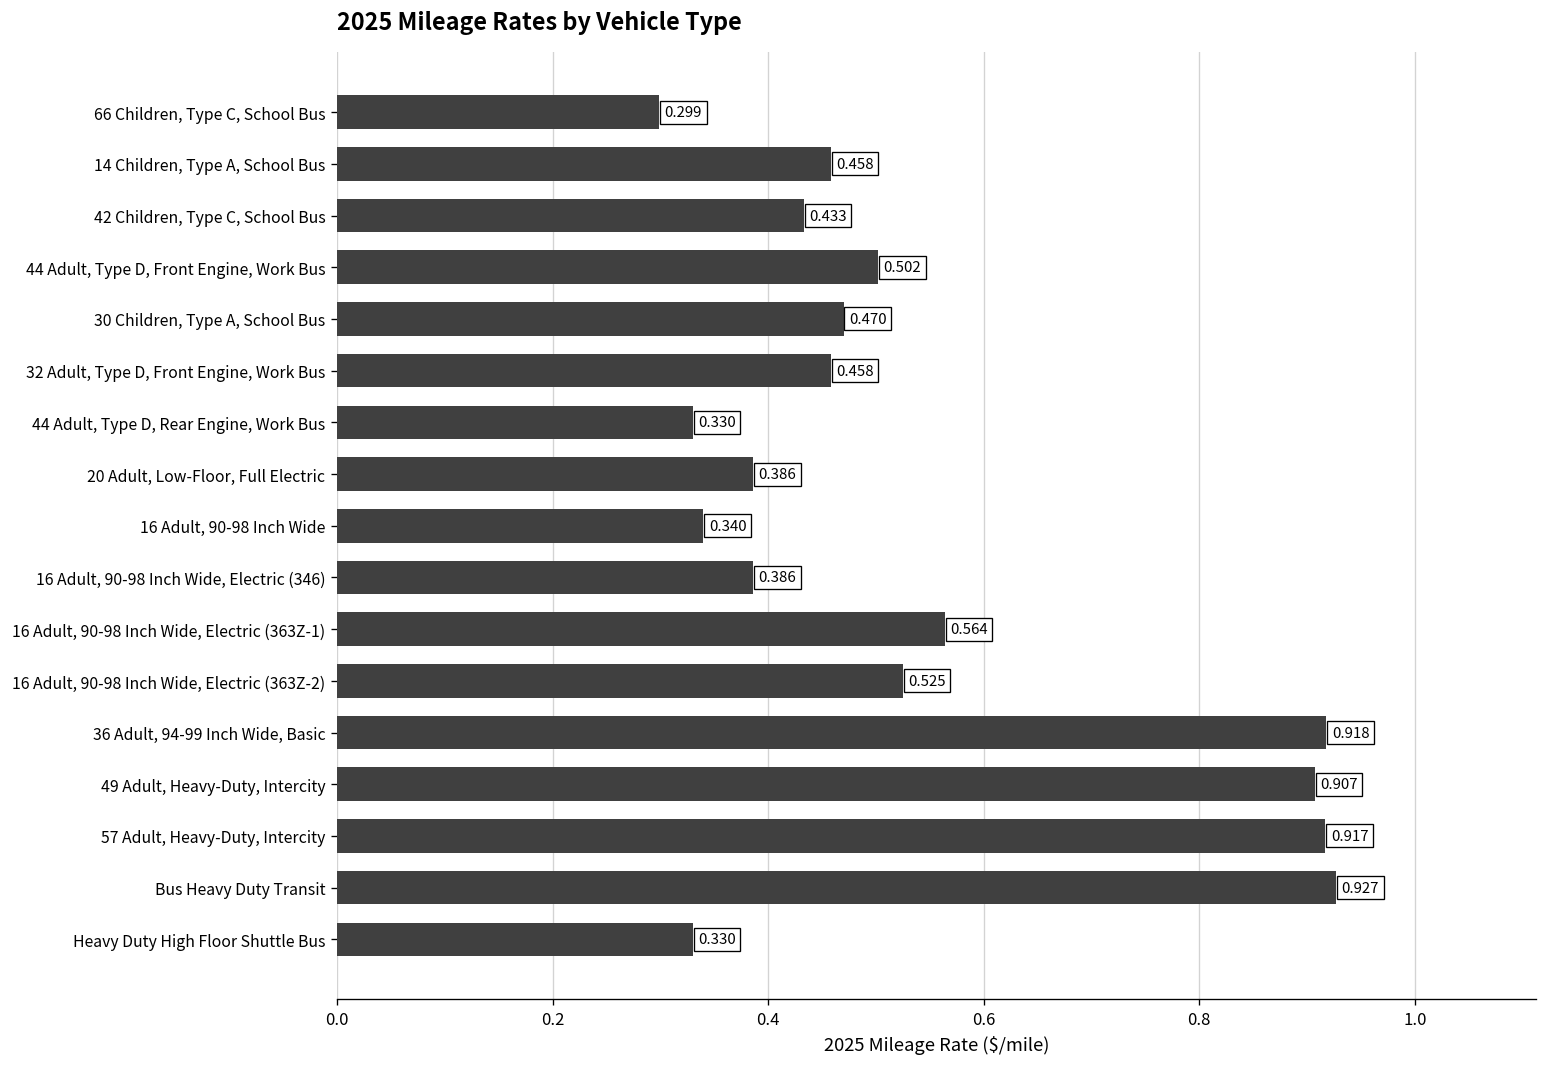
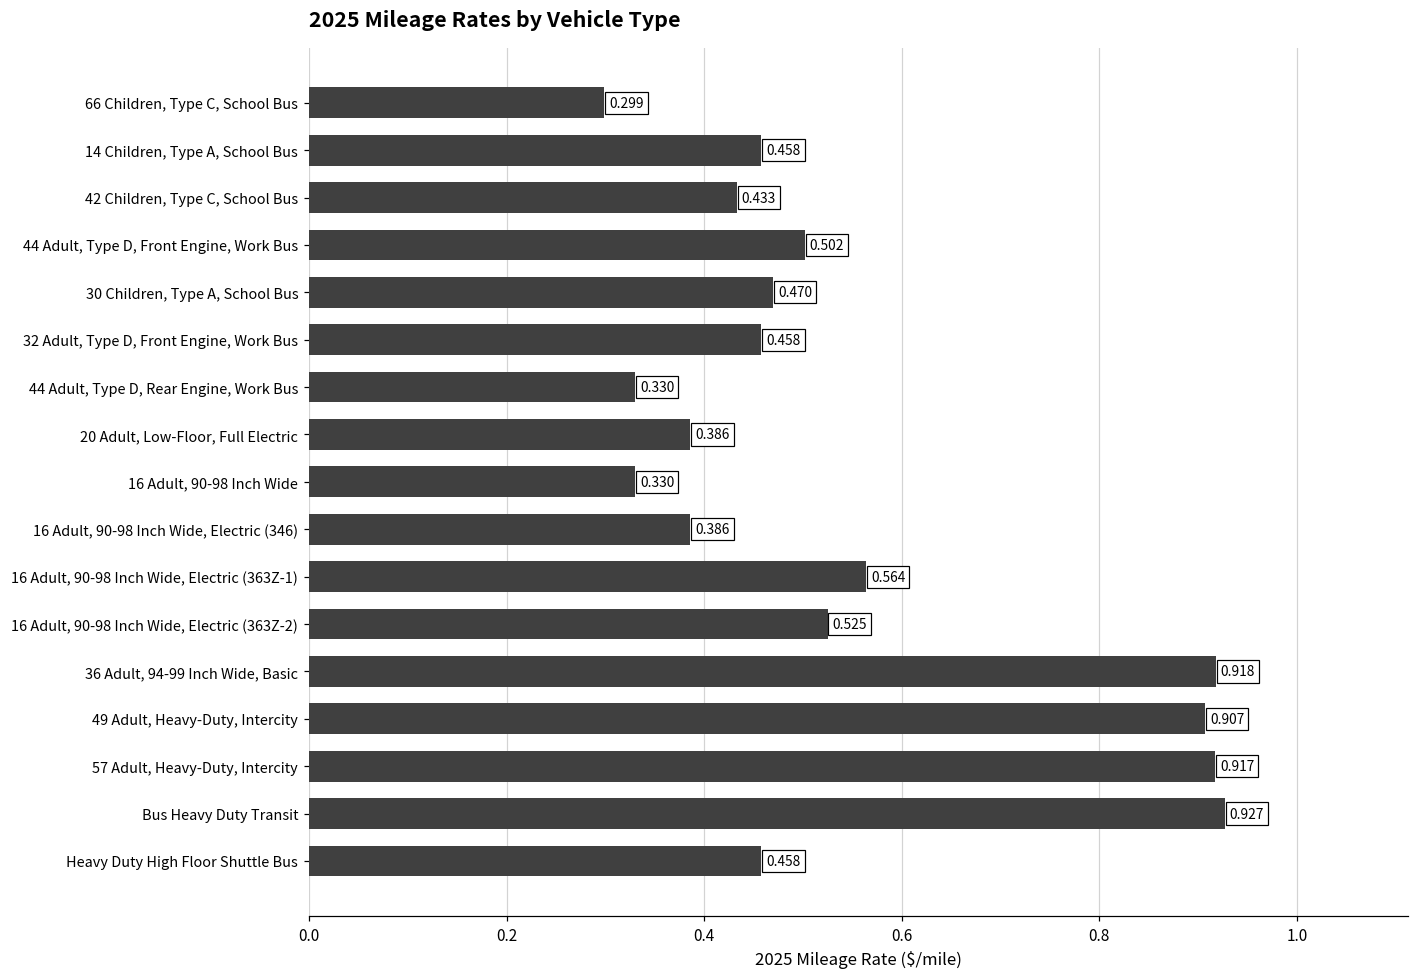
  {
-   "16 Adult, 90-98 Inch Wide": 0.340,
-   "Heavy Duty High Floor Shuttle Bus": 0.330
+   "16 Adult, 90-98 Inch Wide": 0.330,
+   "Heavy Duty High Floor Shuttle Bus": 0.458
  }
